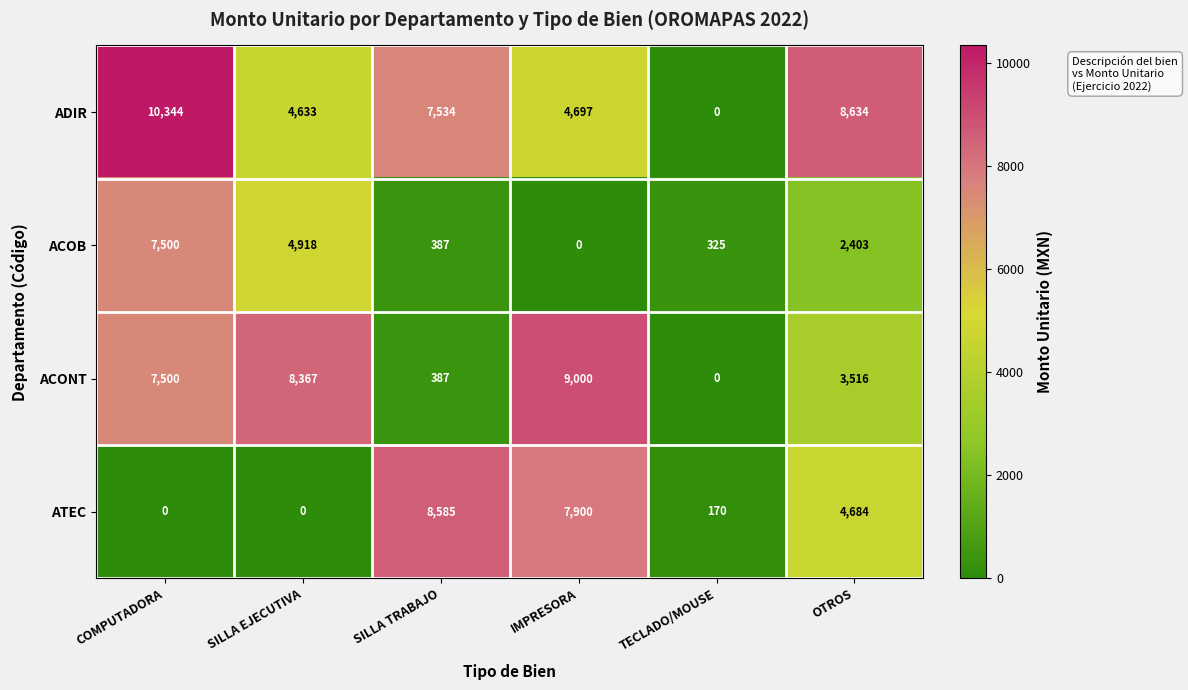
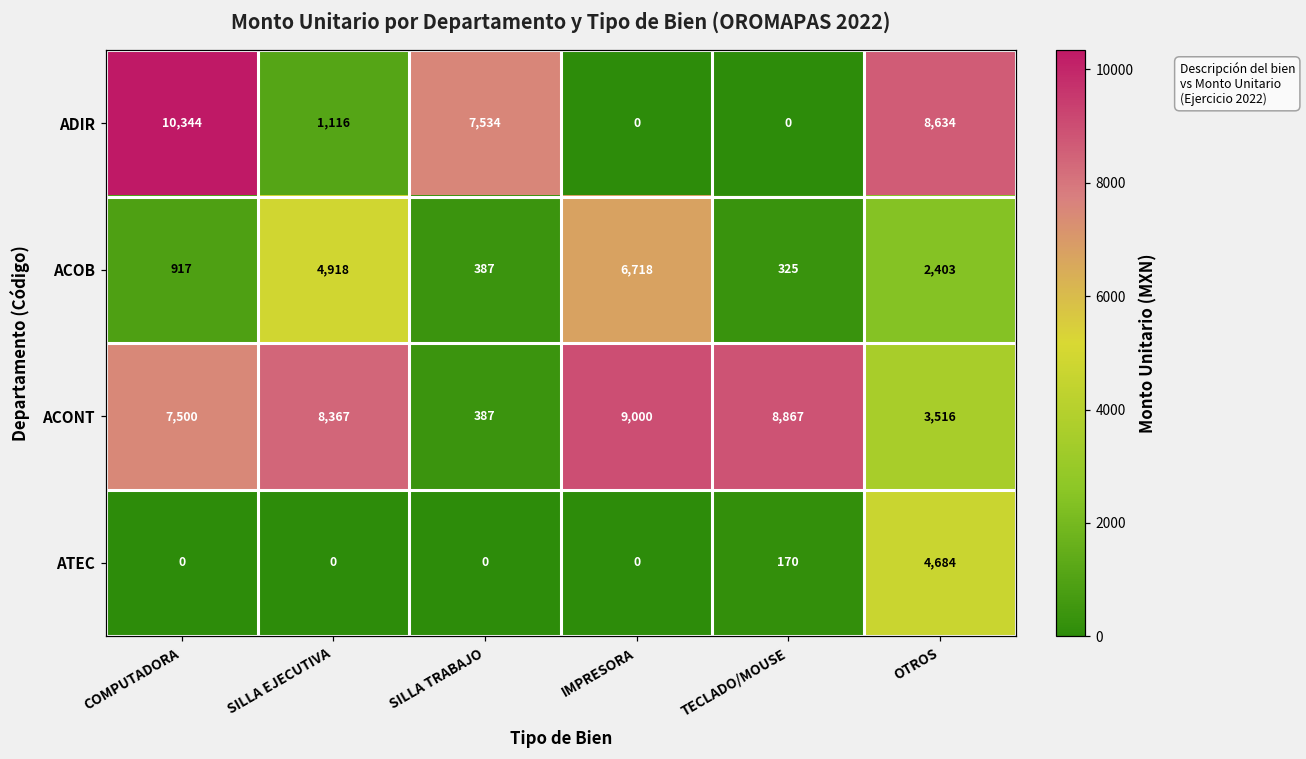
  {
    "ADIR": {
      "COMPUTADORA": "10,344",
-     "SILLA EJECUTIVA": "4,633",
+     "SILLA EJECUTIVA": "1,116",
      "SILLA TRABAJO": "7,534",
-     "IMPRESORA": "4,697",
+     "IMPRESORA": "0",
      "TECLADO/MOUSE": "0",
      "OTROS": "8,634"
    },
    "ACOB": {
-     "COMPUTADORA": "7,500",
+     "COMPUTADORA": "917",
      "SILLA EJECUTIVA": "4,918",
      "SILLA TRABAJO": "387",
-     "IMPRESORA": "0",
+     "IMPRESORA": "6,718",
      "TECLADO/MOUSE": "325",
      "OTROS": "2,403"
    },
    "ACONT": {
      "COMPUTADORA": "7,500",
      "SILLA EJECUTIVA": "8,367",
      "SILLA TRABAJO": "387",
      "IMPRESORA": "9,000",
-     "TECLADO/MOUSE": "0",
+     "TECLADO/MOUSE": "8,867",
      "OTROS": "3,516"
    },
    "ATEC": {
      "COMPUTADORA": "0",
      "SILLA EJECUTIVA": "0",
-     "SILLA TRABAJO": "8,585",
-     "IMPRESORA": "7,900",
+     "SILLA TRABAJO": "0",
+     "IMPRESORA": "0",
      "TECLADO/MOUSE": "170",
      "OTROS": "4,684"
    }
  }
